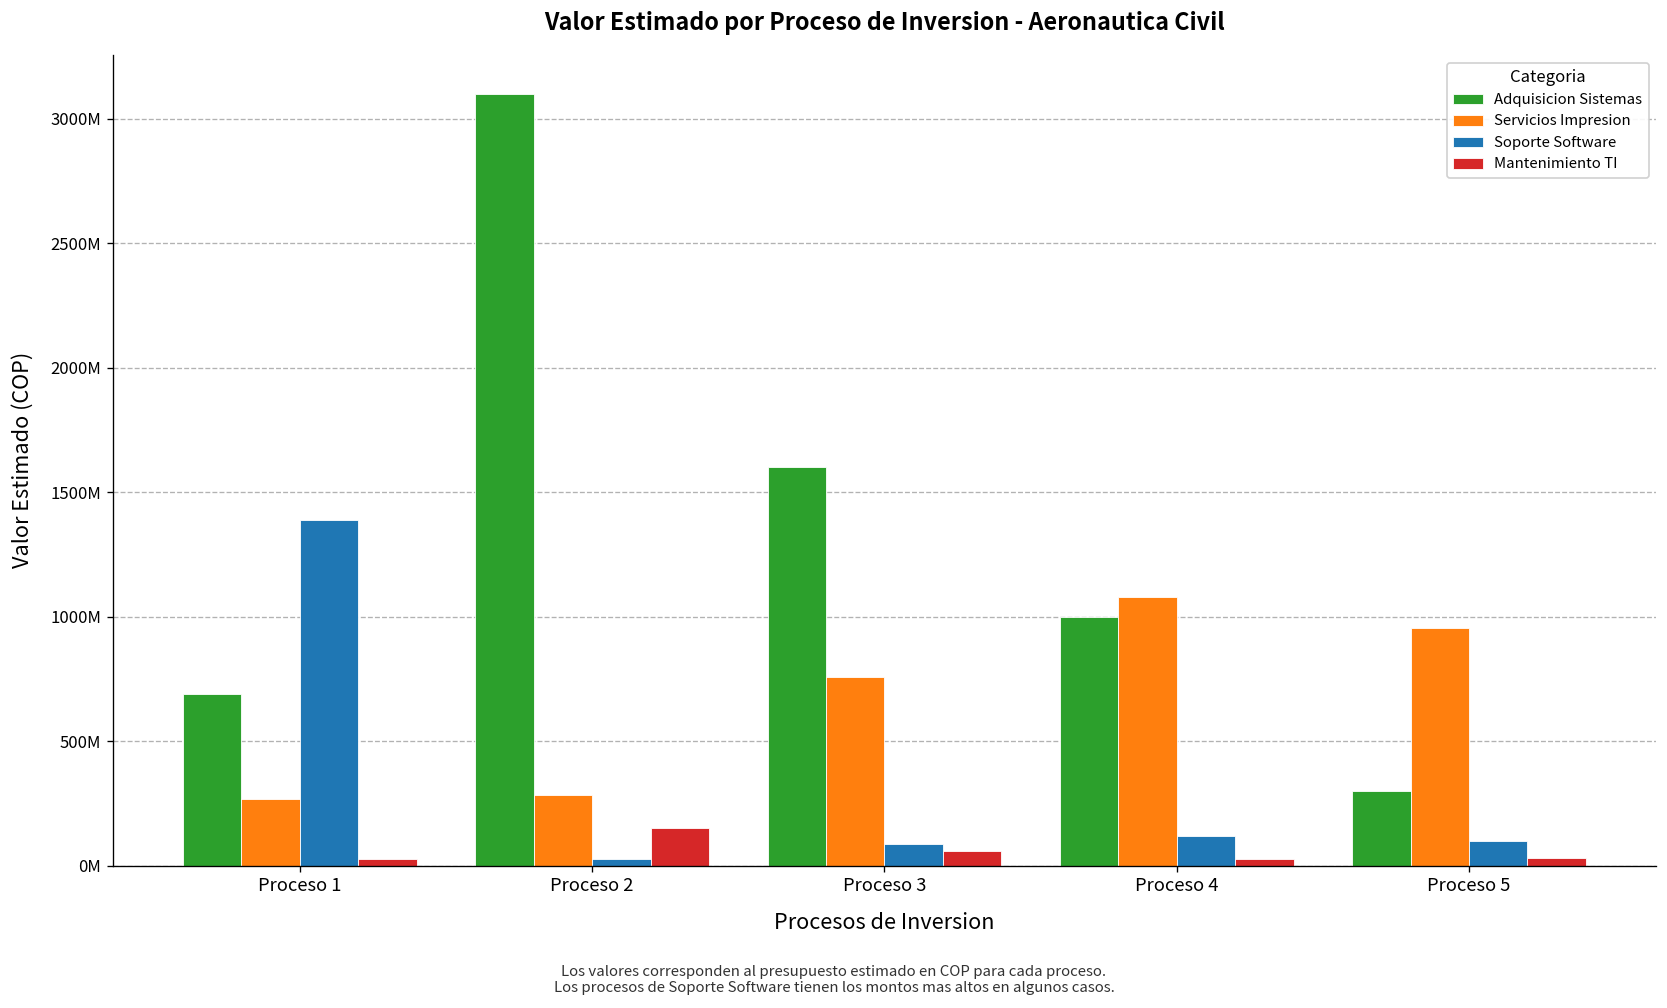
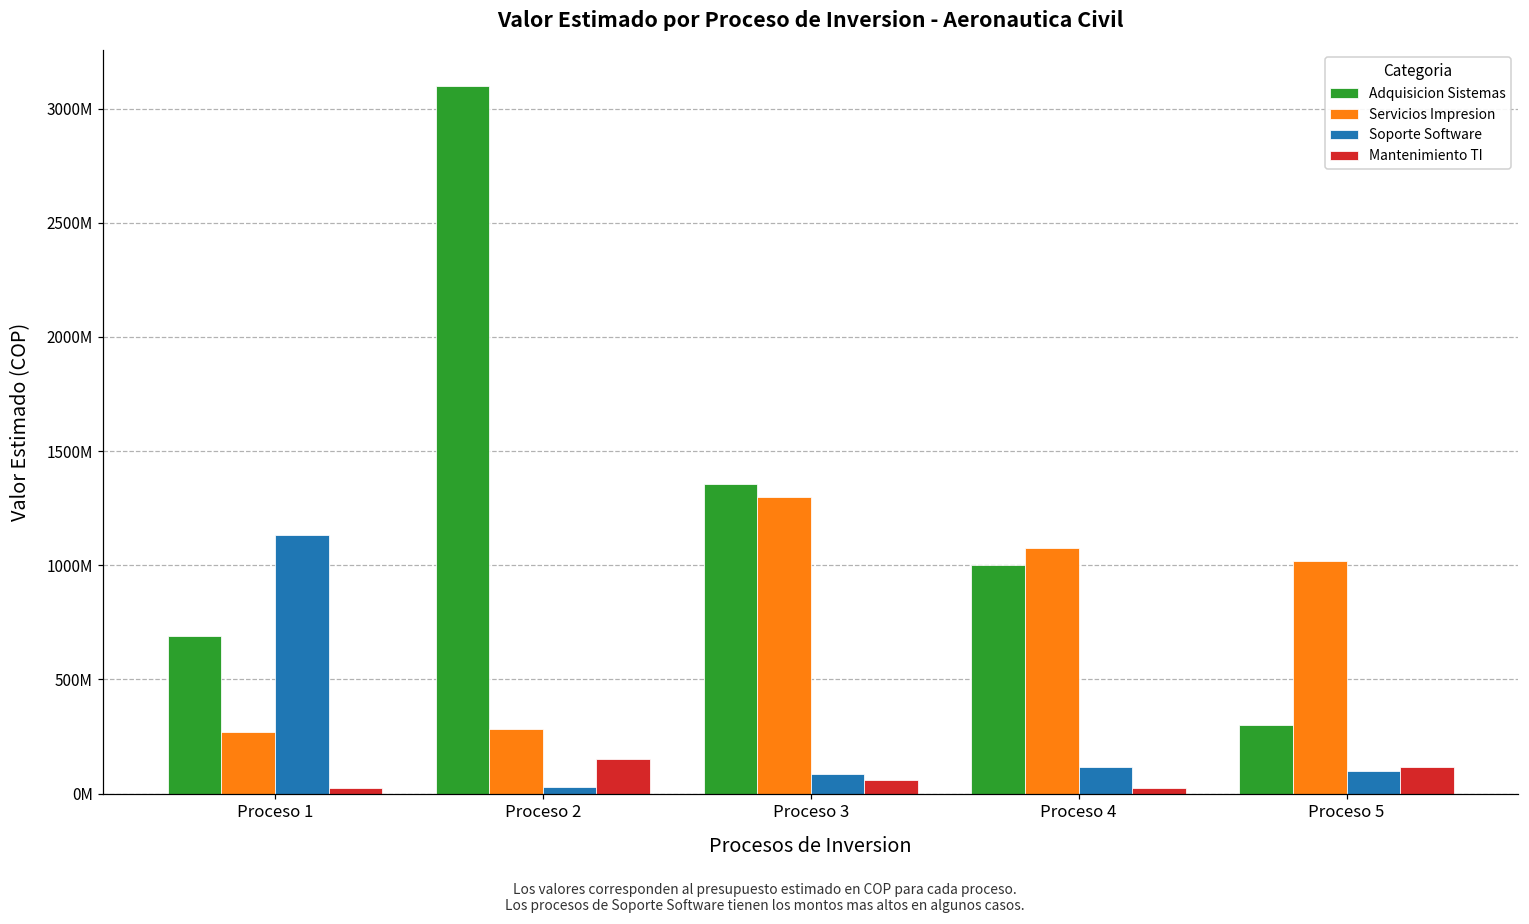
  {
    "Adquisicion Sistemas": {
      "Proceso 1": 690000000,
      "Proceso 2": 3100000000,
-     "Proceso 3": 1600000000,
+     "Proceso 3": 1350000000,
      "Proceso 4": 1000000000,
      "Proceso 5": 300000000
    },
    "Servicios Impresion": {
      "Proceso 1": 270000000,
      "Proceso 2": 280000000,
-     "Proceso 3": 760000000,
+     "Proceso 3": 1300000000,
      "Proceso 4": 1080000000,
-     "Proceso 5": 950000000
+     "Proceso 5": 1020000000
    },
    "Soporte Software": {
-     "Proceso 1": 1390000000,
+     "Proceso 1": 1130000000,
      "Proceso 2": 30000000,
      "Proceso 3": 90000000,
      "Proceso 4": 120000000,
      "Proceso 5": 100000000
    },
    "Mantenimiento TI": {
      "Proceso 1": 30000000,
      "Proceso 2": 150000000,
      "Proceso 3": 60000000,
      "Proceso 4": 30000000,
-     "Proceso 5": 30000000
+     "Proceso 5": 120000000
    }
  }
